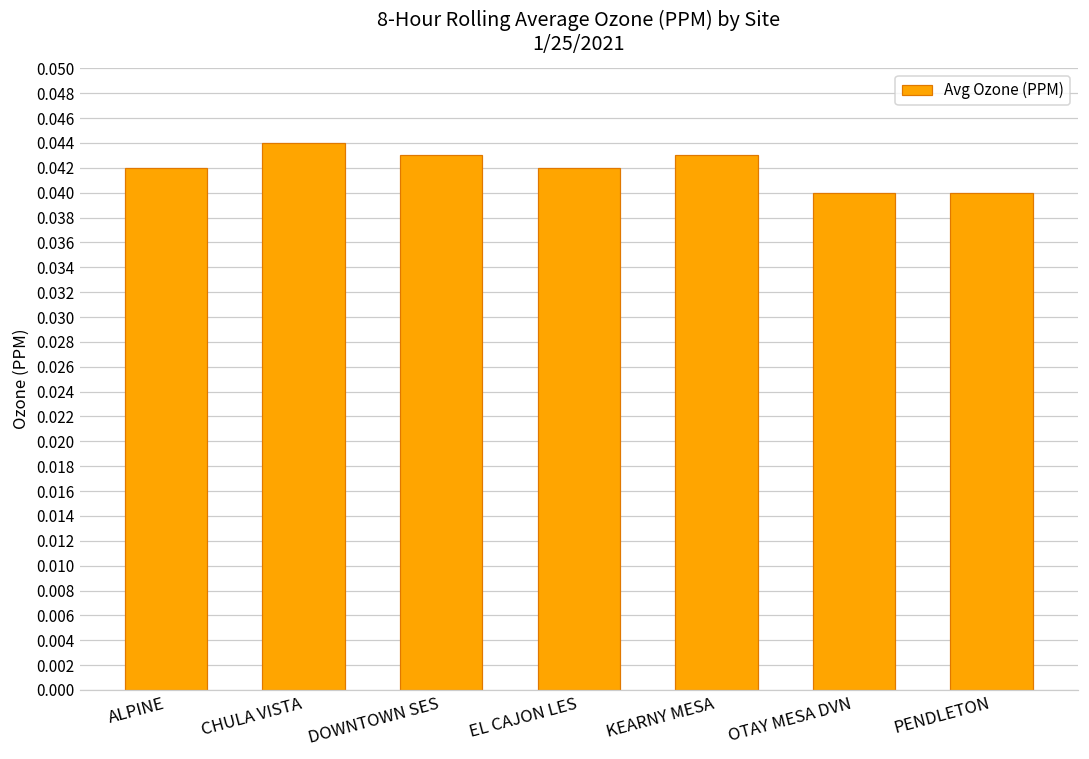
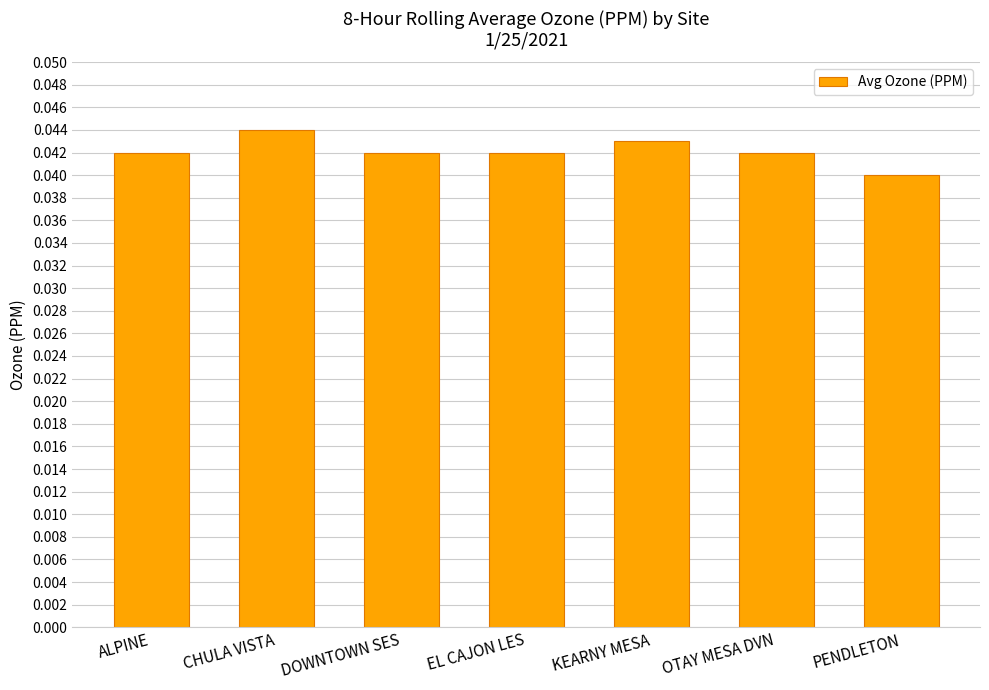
  {
    "ALPINE": 0.042,
    "CHULA VISTA": 0.044,
-   "DOWNTOWN SES": 0.043,
+   "DOWNTOWN SES": 0.042,
    "EL CAJON LES": 0.042,
    "KEARNY MESA": 0.043,
-   "OTAY MESA DVN": 0.040,
+   "OTAY MESA DVN": 0.042,
    "PENDLETON": 0.040
  }
